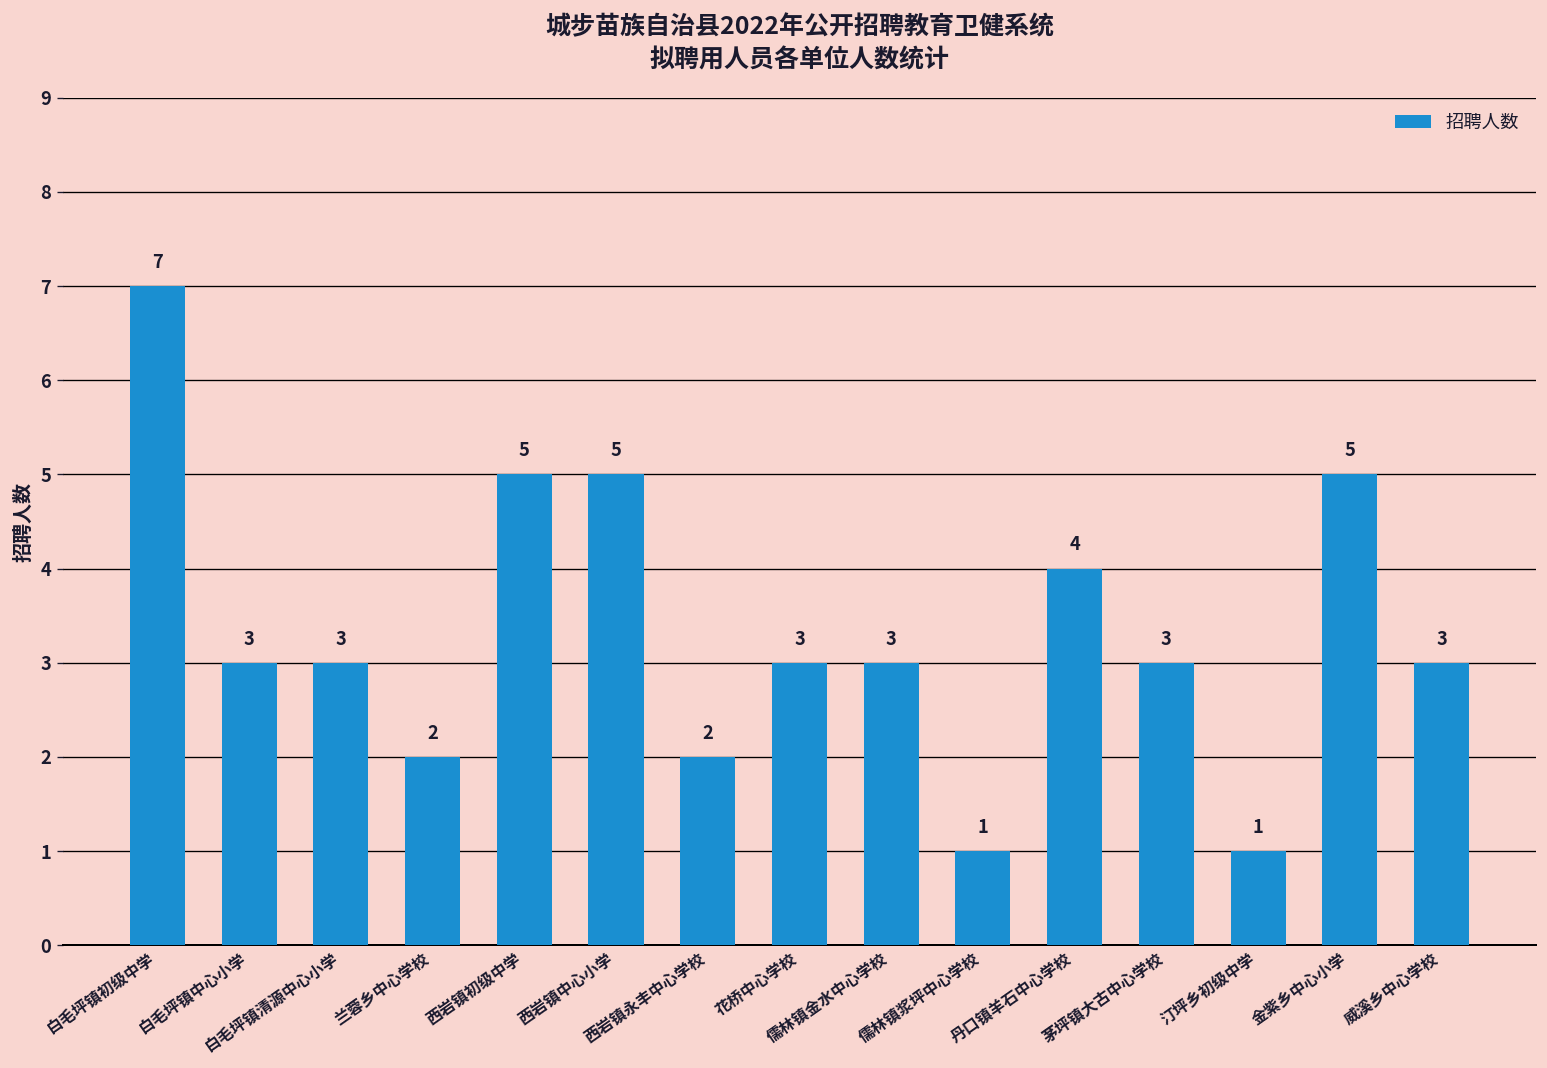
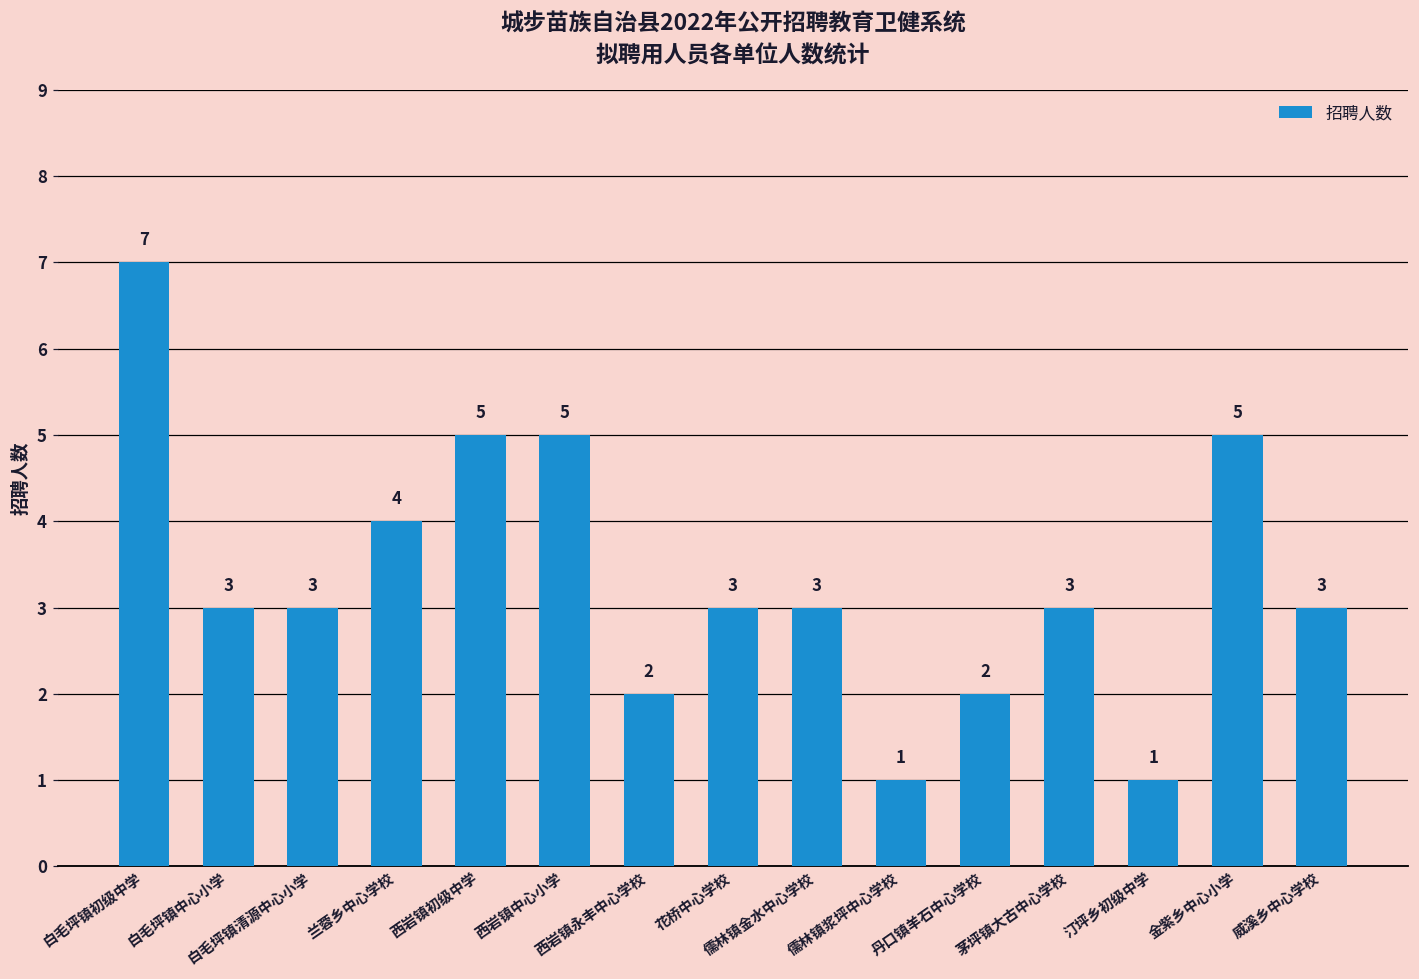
  {
    "白毛坪镇初级中学": 7,
    "白毛坪镇中心小学": 3,
    "白毛坪镇清源中心小学": 3,
-   "兰蓉乡中心学校": 2,
+   "兰蓉乡中心学校": 4,
    "西岩镇初级中学": 5,
    "西岩镇中心小学": 5,
    "西岩镇永丰中心学校": 2,
    "花桥中心学校": 3,
    "儒林镇金水中心学校": 3,
    "儒林镇浆坪中心学校": 1,
-   "丹口镇羊石中心学校": 4,
+   "丹口镇羊石中心学校": 2,
    "茅坪镇大古中心学校": 3,
    "汀坪乡初级中学": 1,
    "金紫乡中心小学": 5,
    "威溪乡中心学校": 3
  }
